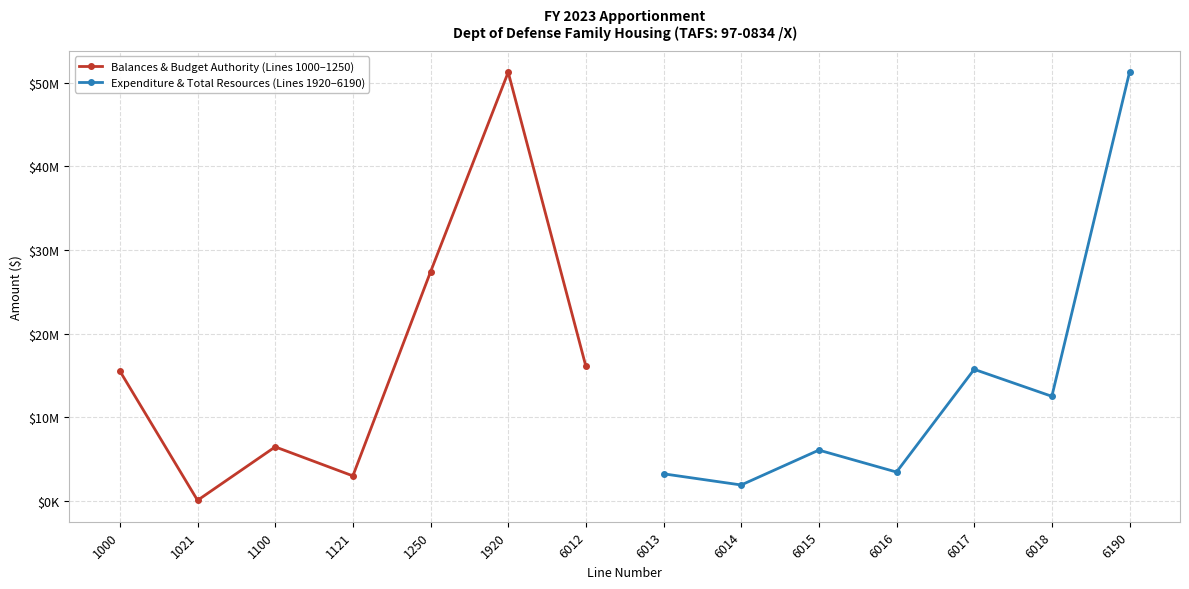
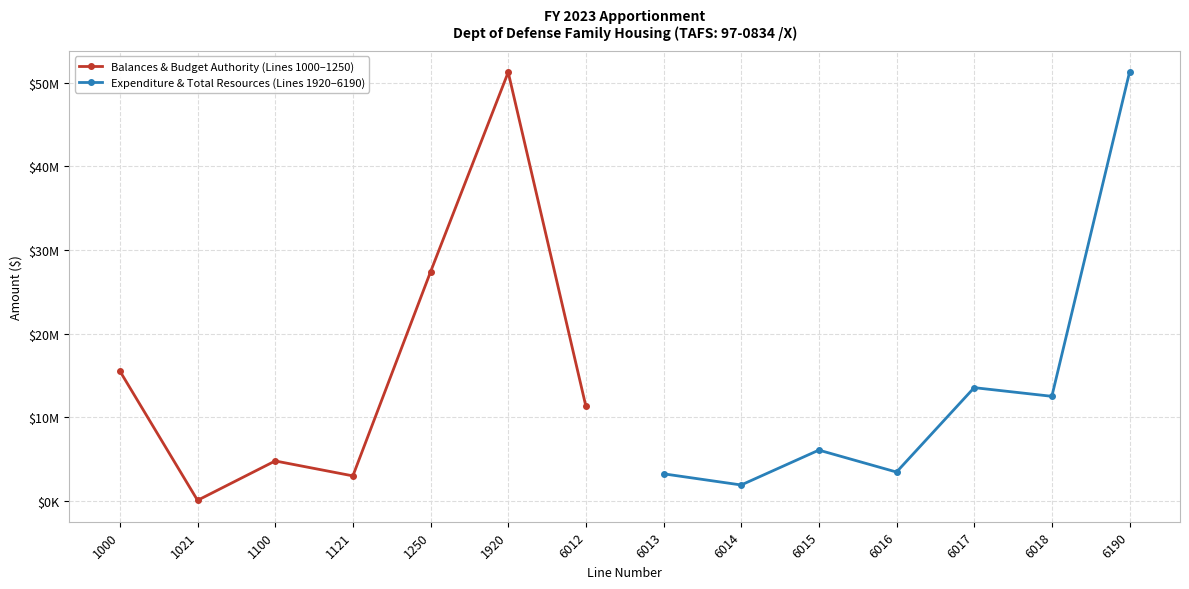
  {
    "Balances & Budget Authority (Lines 1000–1250)": {
      "1000": "$16000000",
      "1021": "$0",
-     "1100": "$6000000",
+     "1100": "$5000000",
      "1121": "$3000000",
      "1250": "$27000000",
      "1920": "$51000000",
-     "6012": "$16000000"
+     "6012": "$11000000"
    },
    "Expenditure & Total Resources (Lines 1920–6190)": {
      "6013": "$3000000",
      "6014": "$2000000",
      "6015": "$6000000",
      "6016": "$3000000",
-     "6017": "$16000000",
+     "6017": "$14000000",
      "6018": "$12000000",
      "6190": "$51000000"
    }
  }
